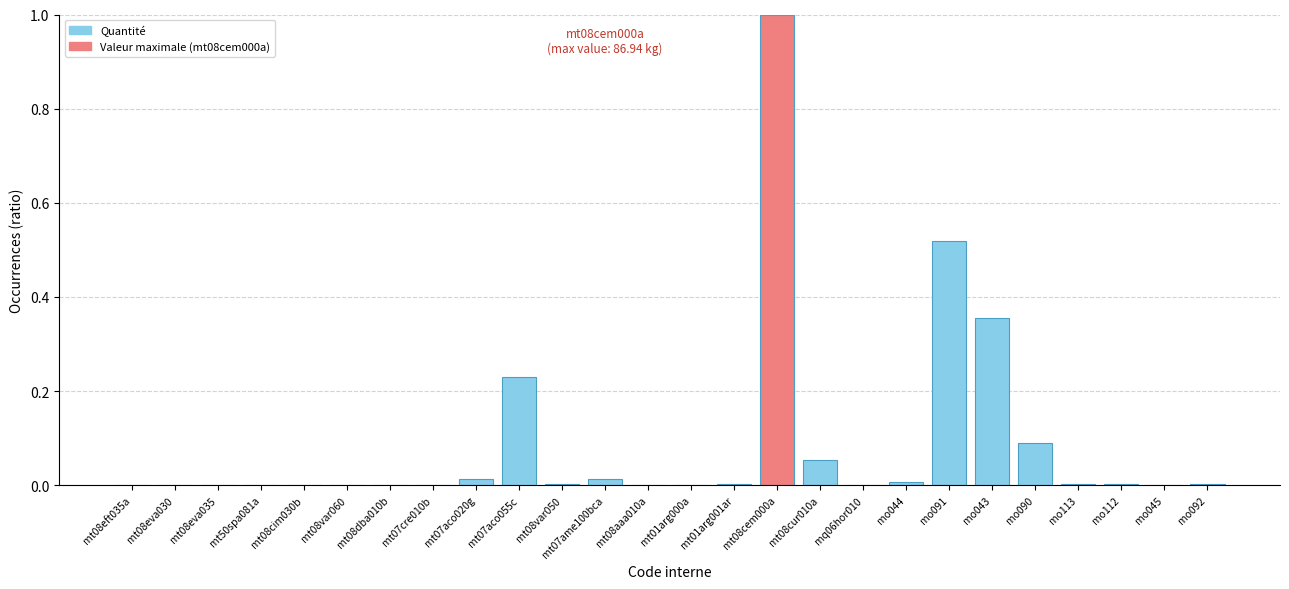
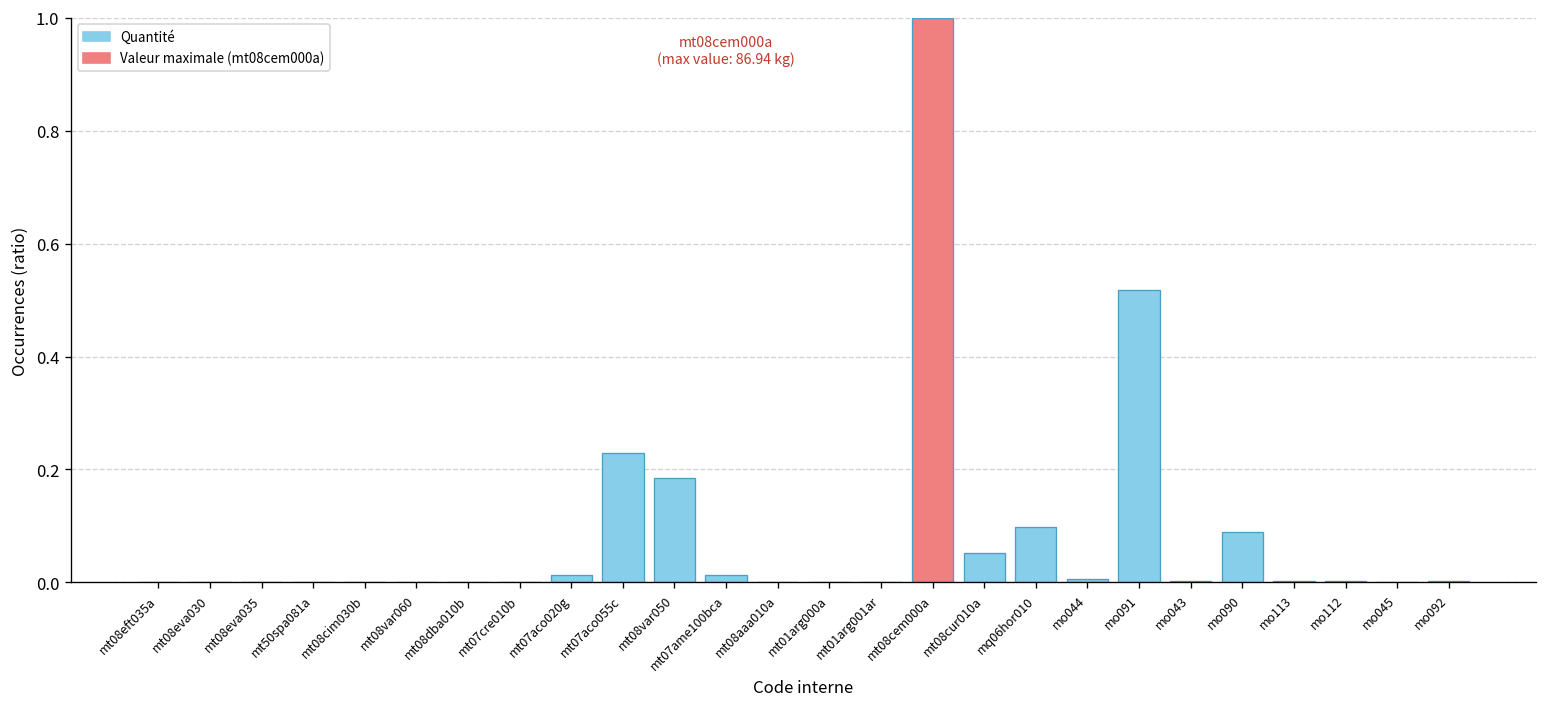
  {
    "mt07aco020g": 0.01,
    "mt07aco055c": 0.23,
-   "mt08var050": 0.00,
+   "mt08var050": 0.19,
    "mt07ame100bca": 0.01,
    "mt08cem000a": 1.00,
    "mt08cur010a": 0.05,
-   "mq06hor010": 0.00,
+   "mq06hor010": 0.10,
    "mo044": 0.01,
    "mo091": 0.52,
-   "mo043": 0.36,
+   "mo043": 0.00,
    "mo090": 0.09
  }
